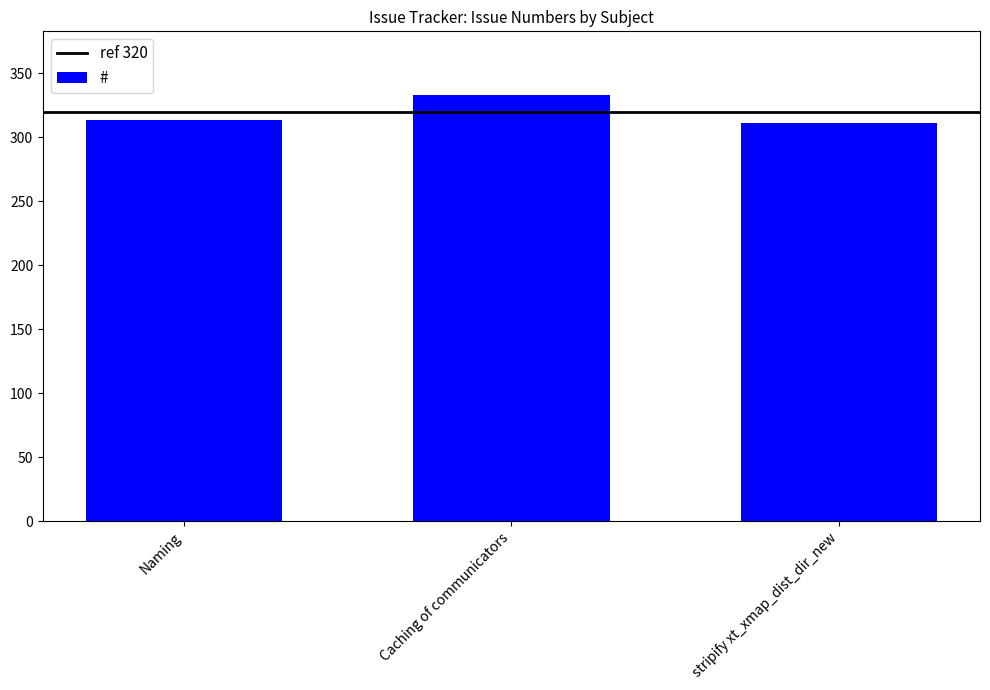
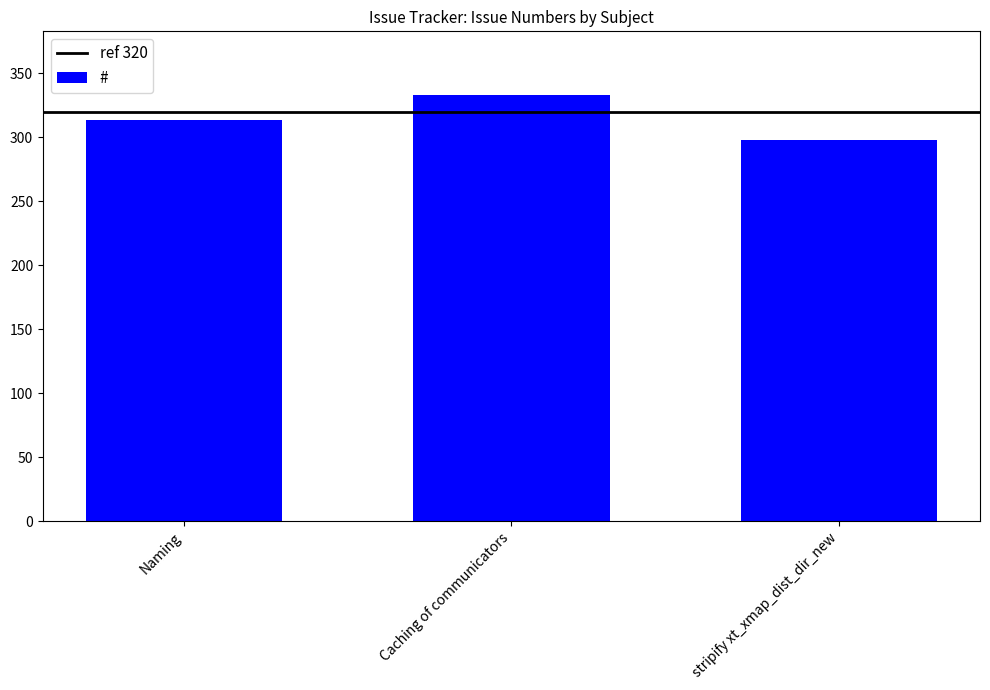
  {
    "Naming": 314,
    "Caching of communicators": 333,
-   "stripify xt_xmap_dist_dir_new": 311
+   "stripify xt_xmap_dist_dir_new": 298
  }
